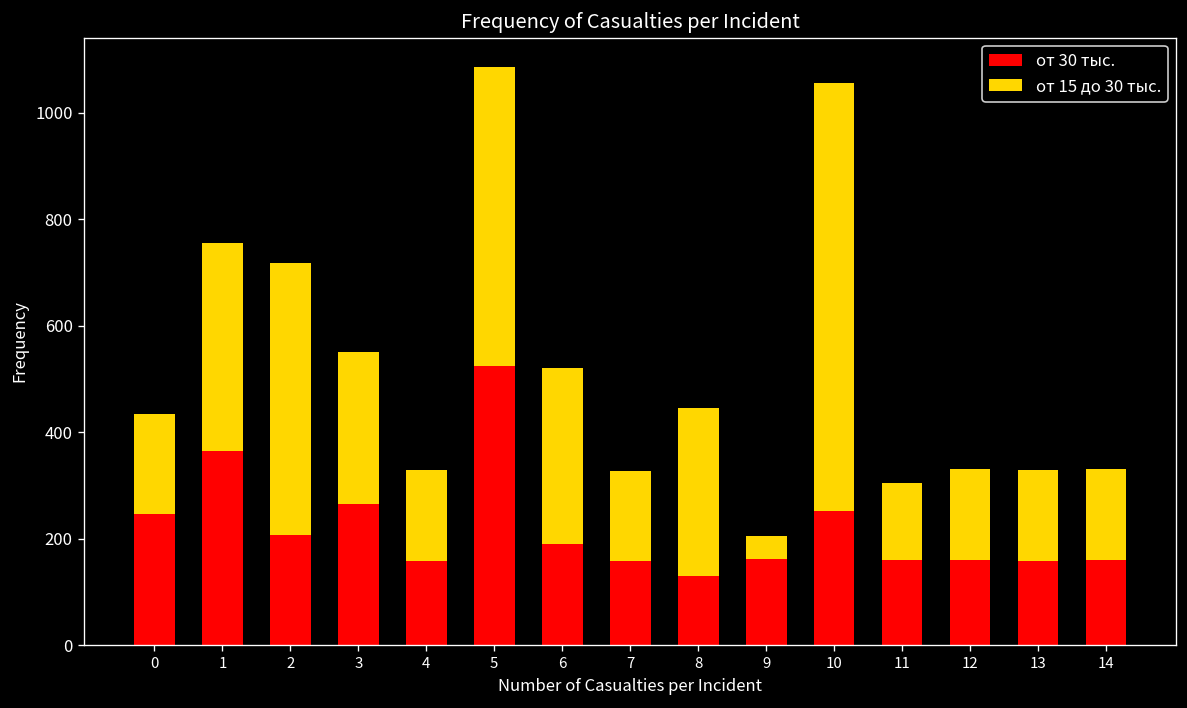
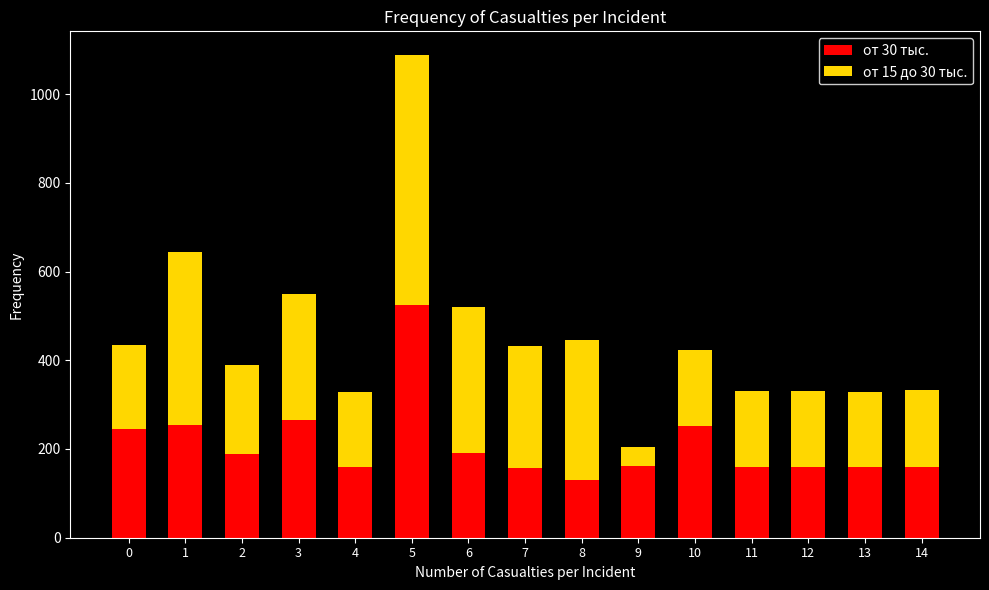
  {
    "от 30 тыс.": {
      "0": 250,
-     "1": 370,
-     "2": 210,
+     "1": 260,
+     "2": 190,
      "3": 270,
      "4": 160,
      "5": 530,
      "6": 190,
      "7": 160,
      "8": 130,
      "9": 160,
      "10": 250,
      "11": 160,
      "12": 160,
      "13": 160,
      "14": 160
    },
    "от 15 до 30 тыс.": {
      "0": 190,
      "1": 390,
-     "2": 510,
+     "2": 200,
      "3": 290,
      "4": 170,
      "5": 560,
      "6": 330,
-     "7": 170,
+     "7": 280,
      "8": 320,
      "9": 40,
-     "10": 810,
-     "11": 140,
+     "10": 170,
+     "11": 170,
      "12": 170,
      "13": 170,
      "14": 170
    }
  }
